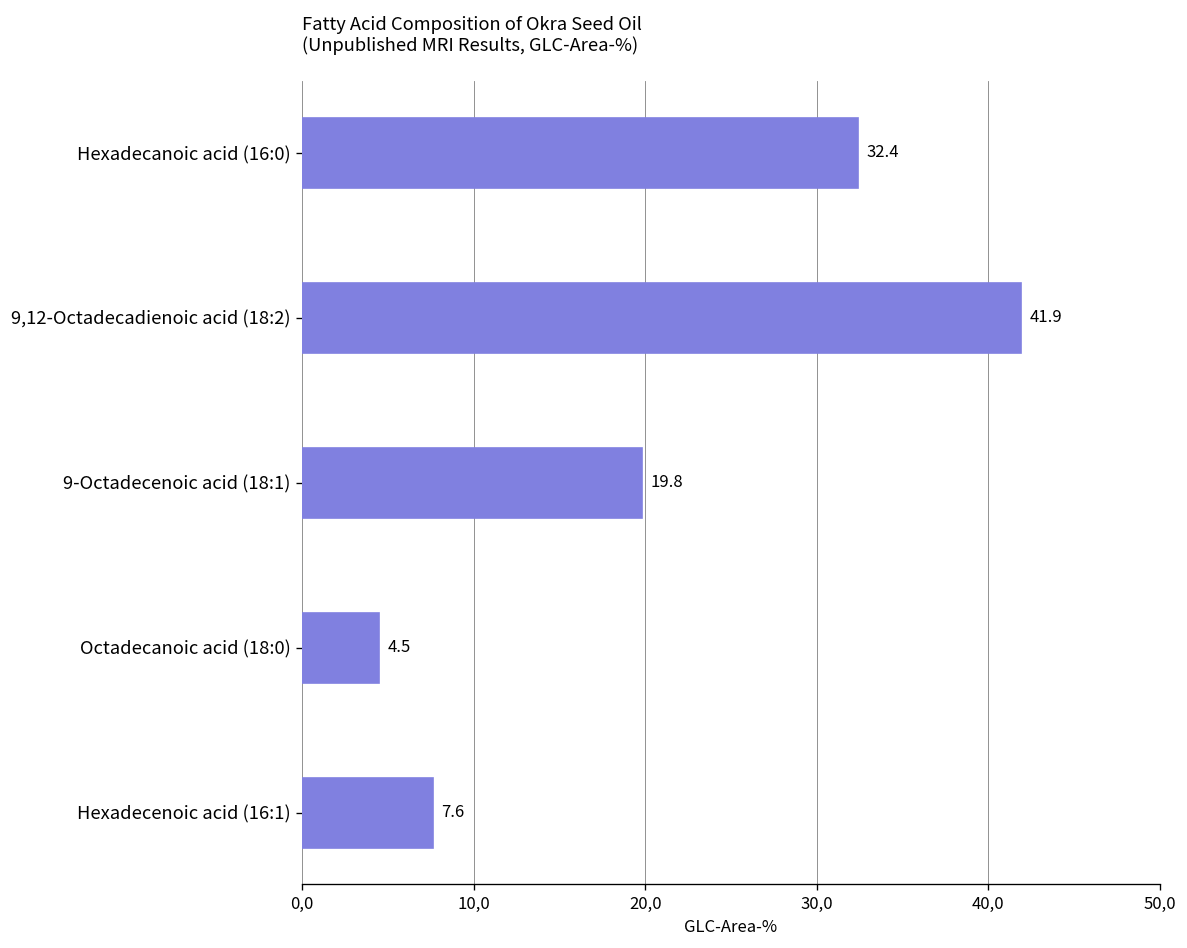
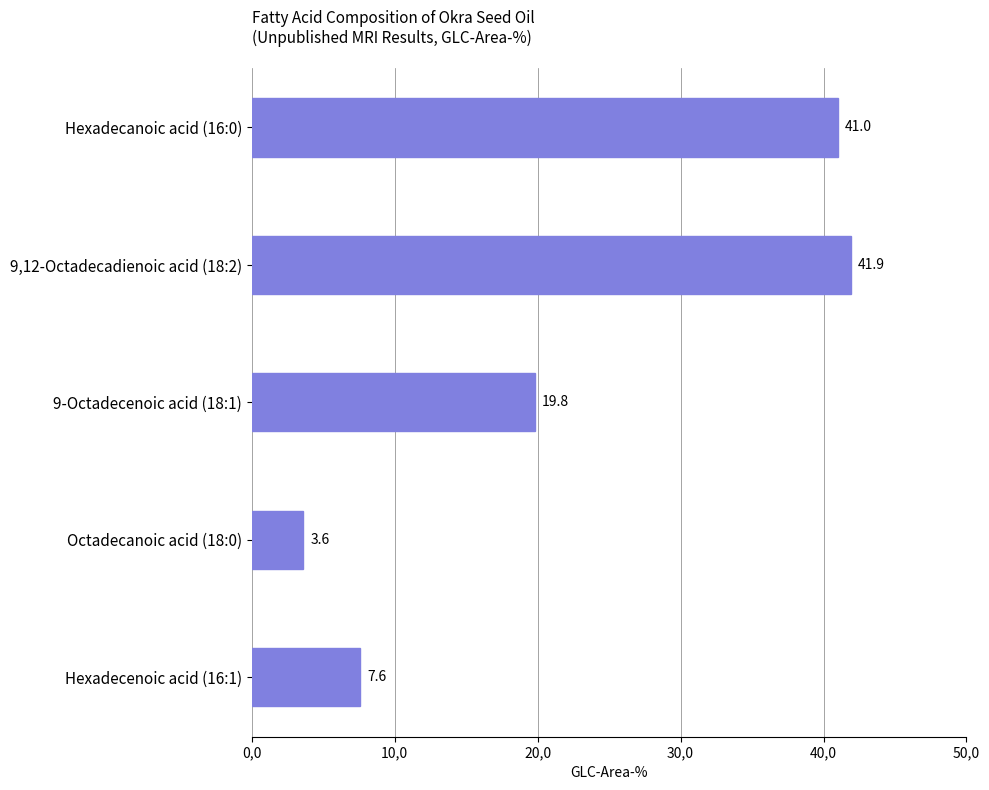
  {
-   "Hexadecanoic acid (16:0)": 32.4,
+   "Hexadecanoic acid (16:0)": 41.0,
    "9,12-Octadecadienoic acid (18:2)": 41.9,
    "9-Octadecenoic acid (18:1)": 19.8,
-   "Octadecanoic acid (18:0)": 4.5,
+   "Octadecanoic acid (18:0)": 3.6,
    "Hexadecenoic acid (16:1)": 7.6
  }
